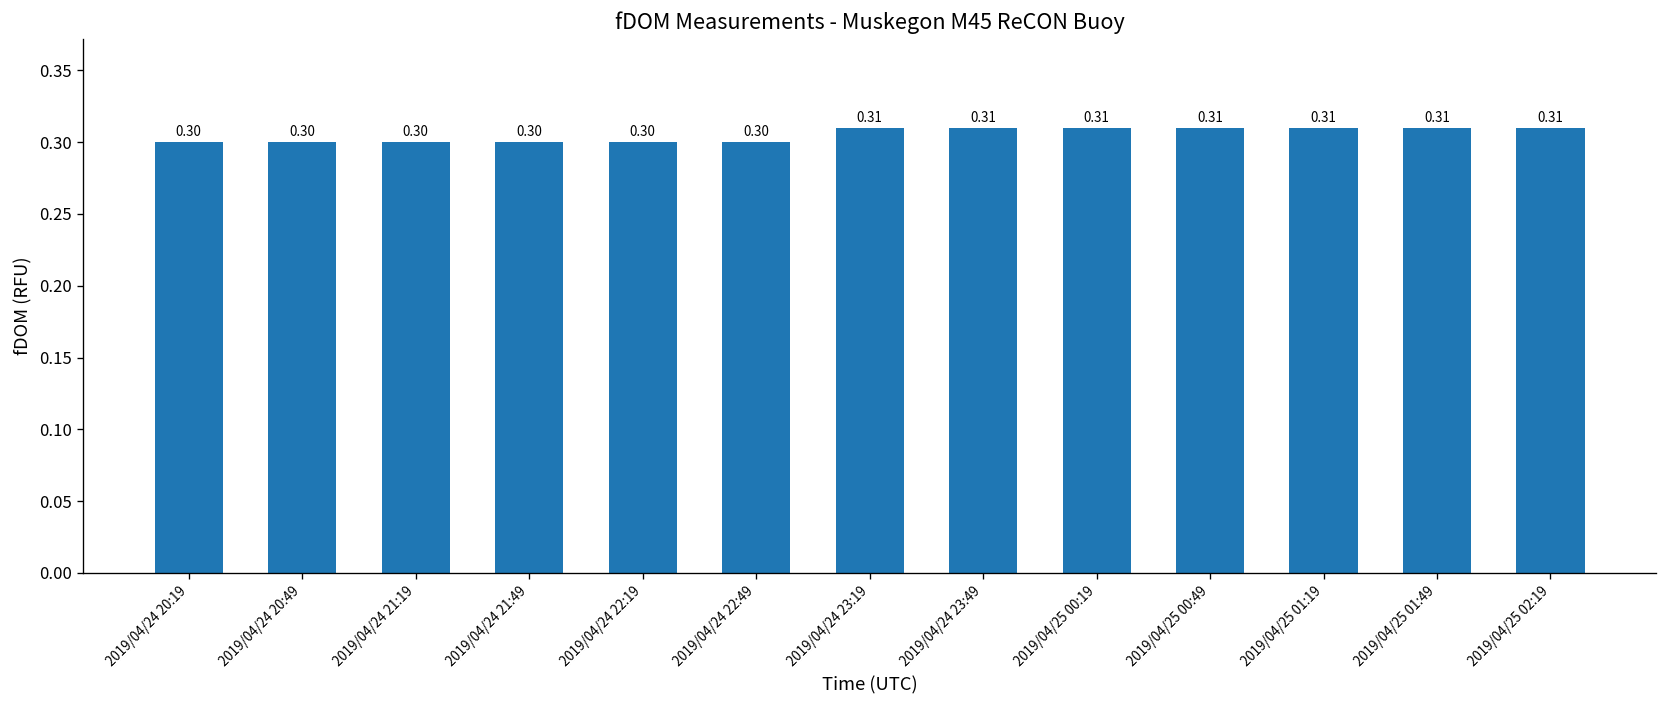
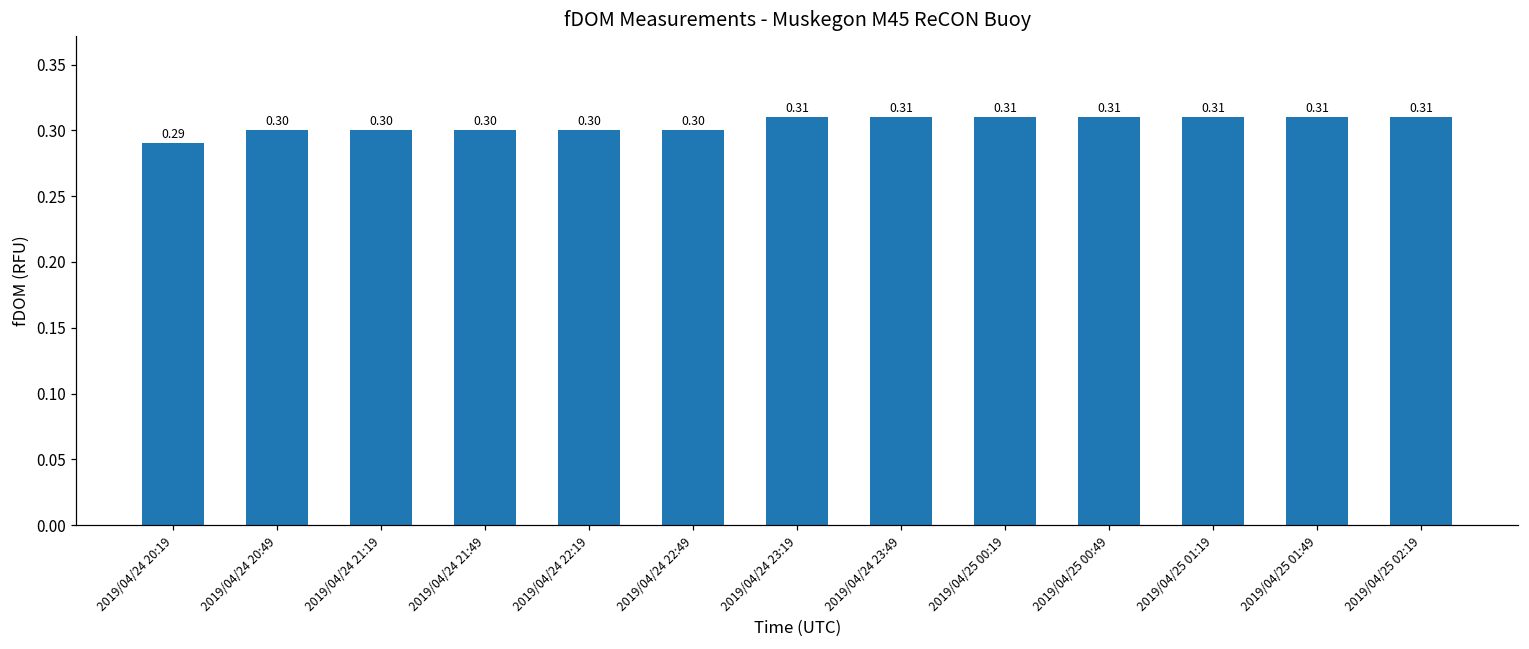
  {
-   "2019/04/24 20:19": 0.30,
+   "2019/04/24 20:19": 0.29,
    "2019/04/24 20:49": 0.30,
    "2019/04/24 21:19": 0.30,
    "2019/04/24 21:49": 0.30,
    "2019/04/24 22:19": 0.30,
    "2019/04/24 22:49": 0.30,
    "2019/04/24 23:19": 0.31,
    "2019/04/24 23:49": 0.31,
    "2019/04/25 00:19": 0.31,
    "2019/04/25 00:49": 0.31,
    "2019/04/25 01:19": 0.31,
    "2019/04/25 01:49": 0.31,
    "2019/04/25 02:19": 0.31
  }
